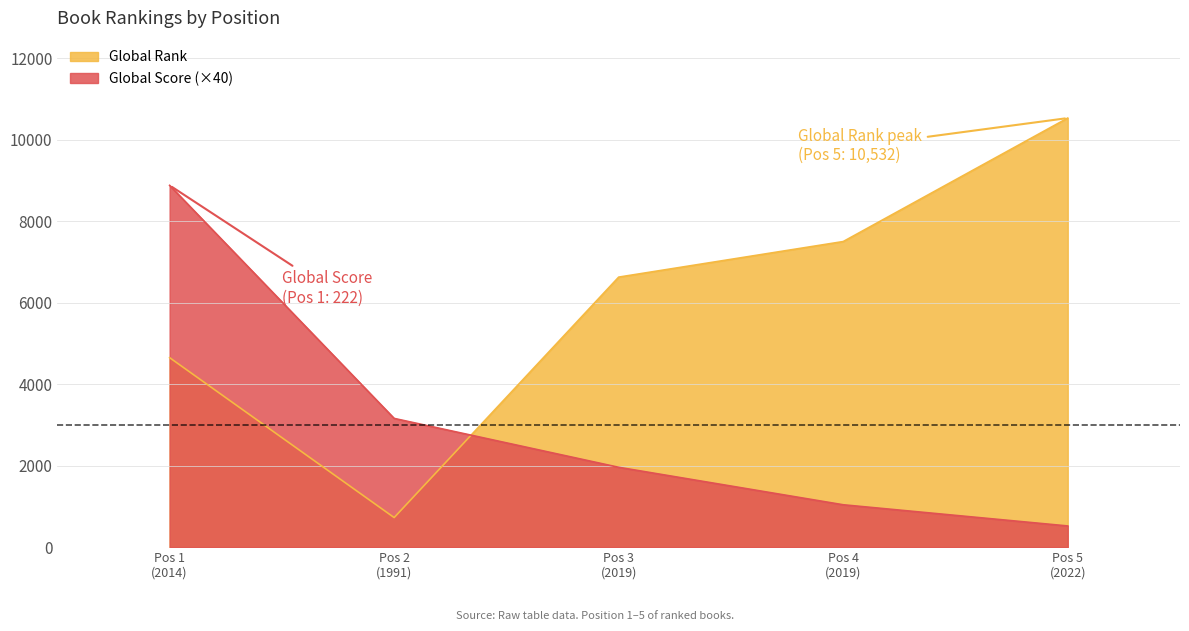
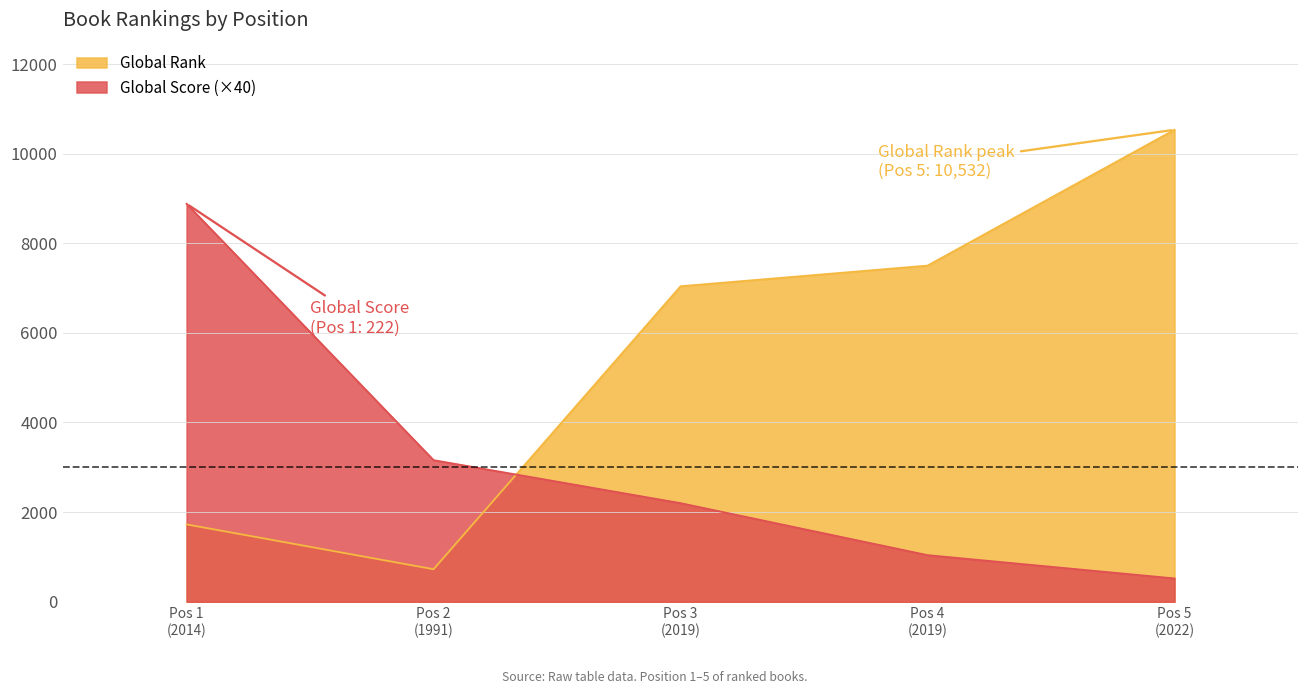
  {
    "Global Rank": {
-     "Pos 1 (2014)": 4700,
+     "Pos 1 (2014)": 1700,
      "Pos 2 (1991)": 700,
-     "Pos 3 (2019)": 6600,
+     "Pos 3 (2019)": 7000,
      "Pos 4 (2019)": 7500
    },
    "Global Score (×40)": {
      "Pos 2 (1991)": 3200,
-     "Pos 3 (2019)": 2000,
+     "Pos 3 (2019)": 2200,
      "Pos 4 (2019)": 1000,
      "Pos 5 (2022)": 500
    }
  }
